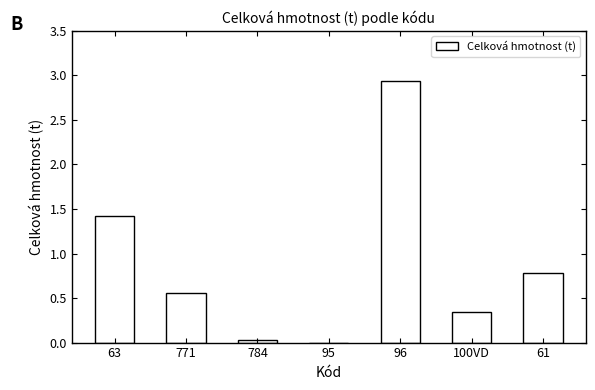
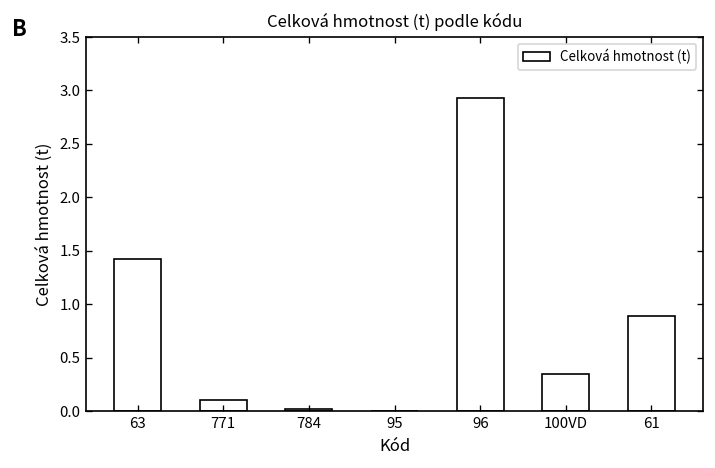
  {
    "63": 1.4,
-   "771": 0.6,
+   "771": 0.1,
    "96": 2.9,
    "100VD": 0.3,
-   "61": 0.8
+   "61": 0.9
  }
